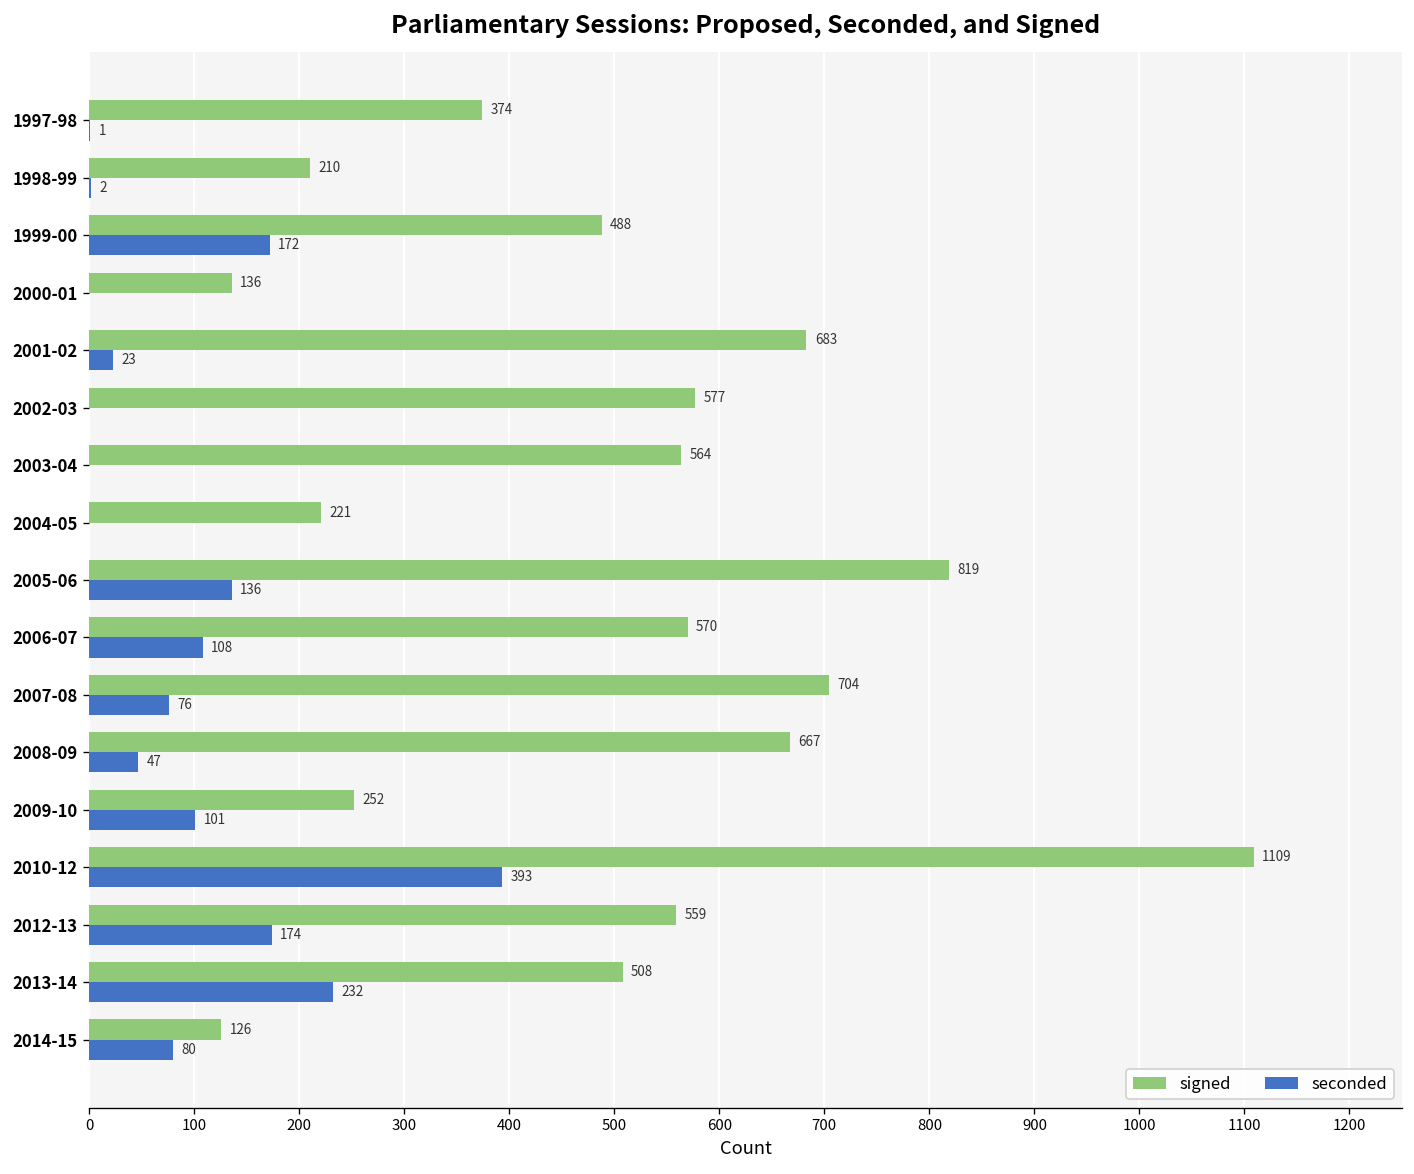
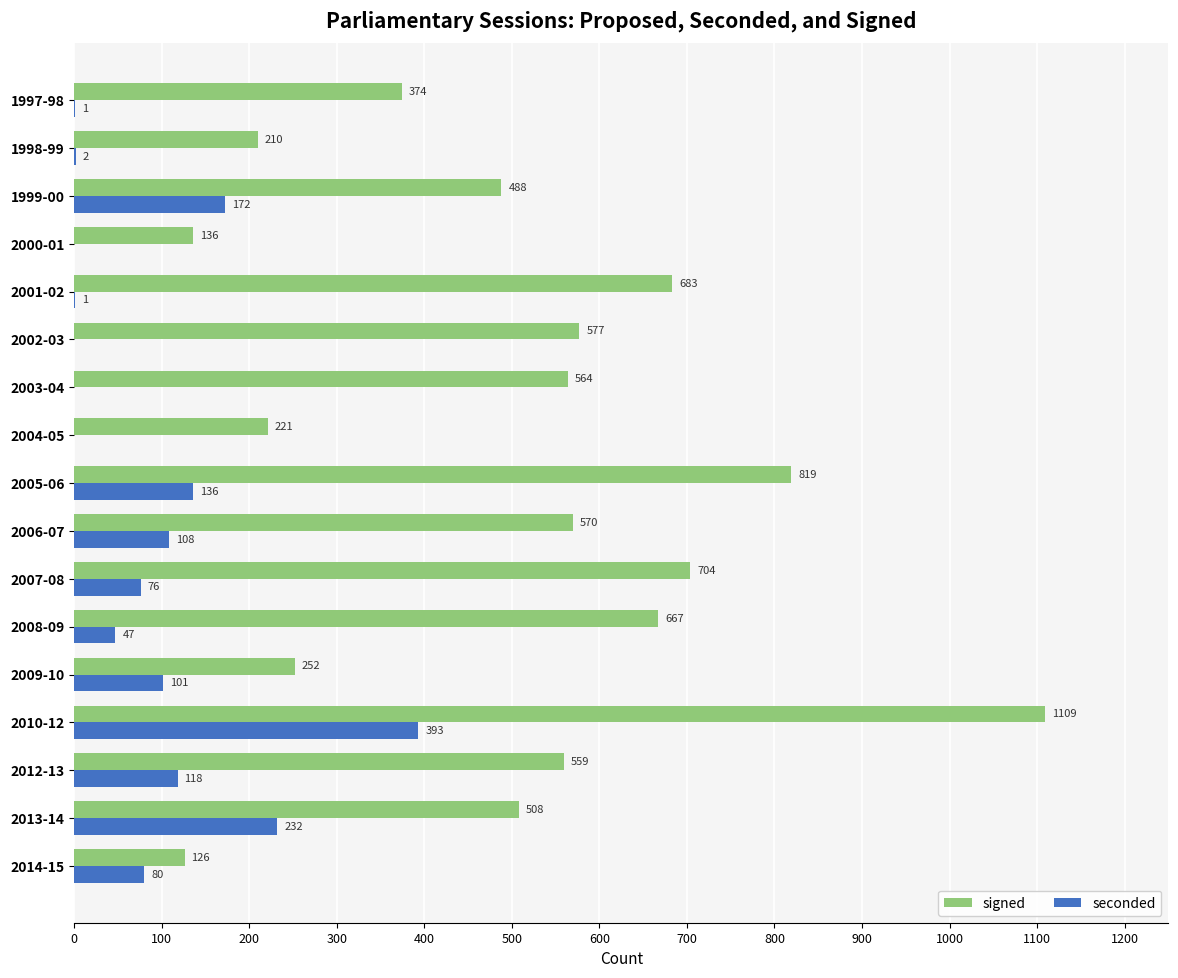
  {
    "signed": {
      "1997-98": 374,
      "1998-99": 210,
      "1999-00": 488,
      "2000-01": 136,
      "2001-02": 683,
      "2002-03": 577,
      "2003-04": 564,
      "2004-05": 221,
      "2005-06": 819,
      "2006-07": 570,
      "2007-08": 704,
      "2008-09": 667,
      "2009-10": 252,
      "2010-12": 1109,
      "2012-13": 559,
      "2013-14": 508,
      "2014-15": 126
    },
    "seconded": {
      "1997-98": 1,
      "1998-99": 2,
      "1999-00": 172,
-     "2001-02": 23,
+     "2001-02": 1,
      "2005-06": 136,
      "2006-07": 108,
      "2007-08": 76,
      "2008-09": 47,
      "2009-10": 101,
      "2010-12": 393,
-     "2012-13": 174,
+     "2012-13": 118,
      "2013-14": 232,
      "2014-15": 80
    }
  }
